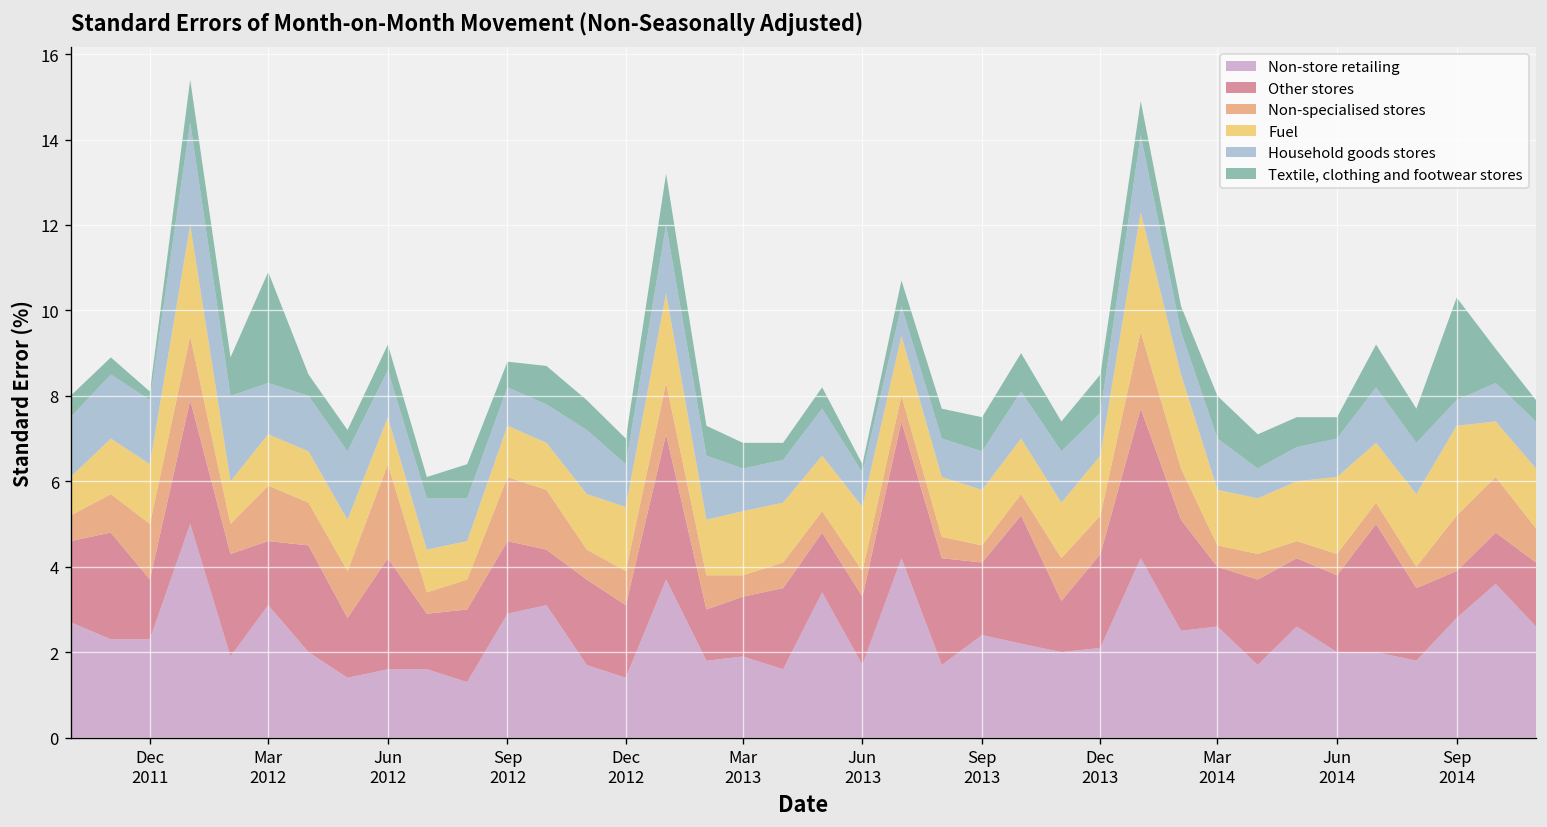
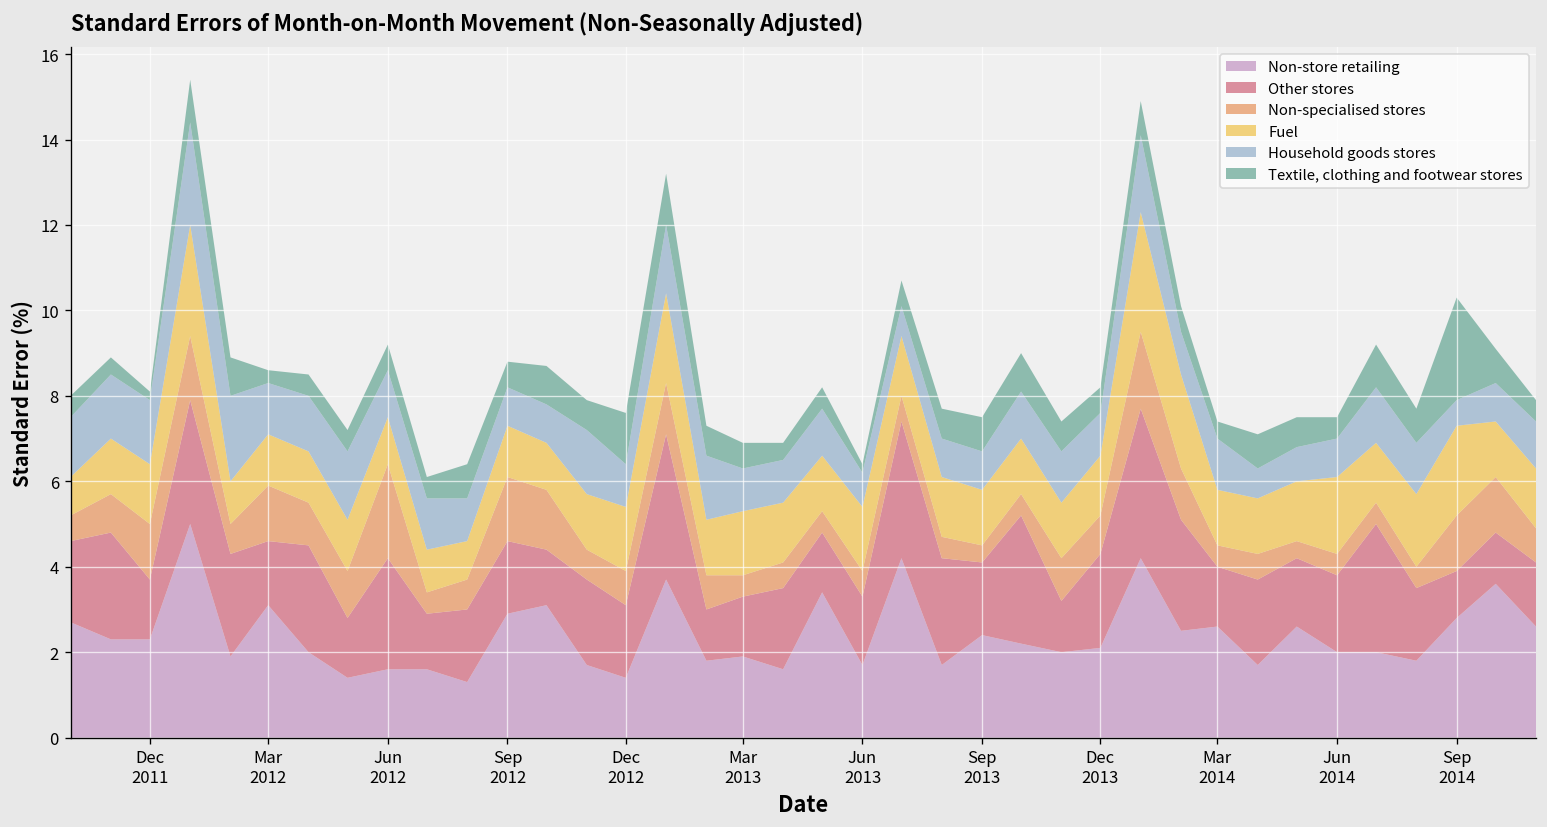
  {
    "Textile, clothing and footwear stores": {
      "Dec 2011": 0.2,
-     "Mar 2012": 2.6,
+     "Mar 2012": 0.3,
      "Jun 2012": 0.6,
      "Sep 2012": 0.6,
-     "Dec 2012": 0.6,
+     "Dec 2012": 1.2,
      "Mar 2013": 0.6,
      "Jun 2013": 0.2,
      "Sep 2013": 0.8,
-     "Dec 2013": 0.9,
-     "Mar 2014": 1.0,
+     "Dec 2013": 0.6,
+     "Mar 2014": 0.4,
      "Jun 2014": 0.5,
      "Sep 2014": 2.4
    }
  }
